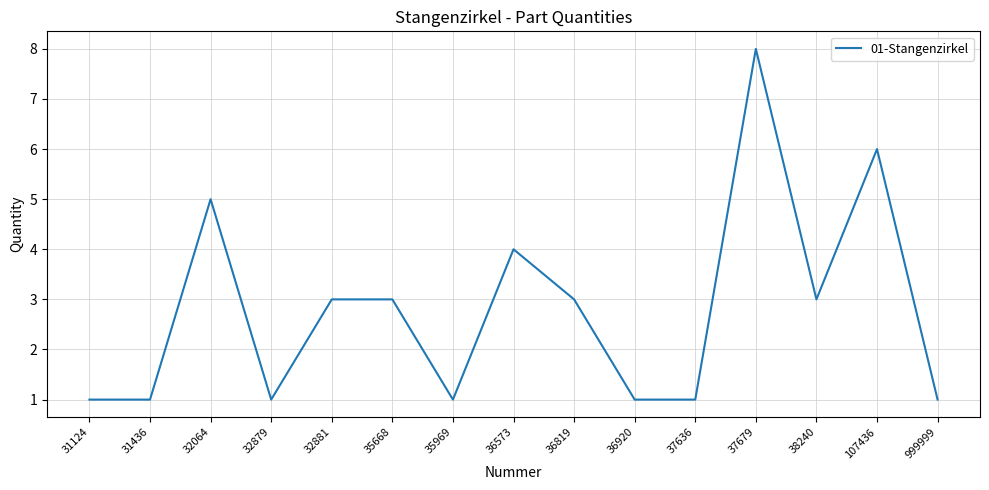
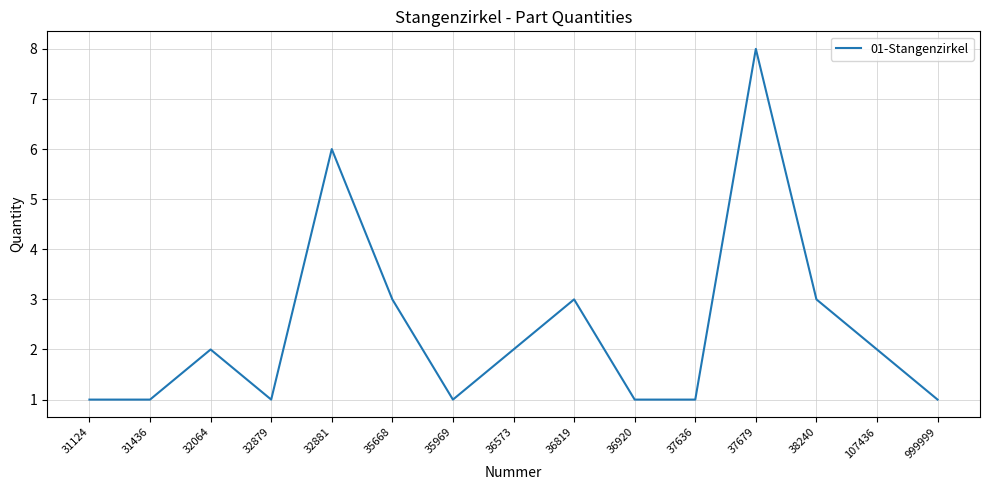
  {
    "31124": 1,
    "31436": 1,
-   "32064": 5,
+   "32064": 2,
    "32879": 1,
-   "32881": 3,
+   "32881": 6,
    "35668": 3,
    "35969": 1,
-   "36573": 4,
+   "36573": 2,
    "36819": 3,
    "36920": 1,
    "37636": 1,
    "37679": 8,
    "38240": 3,
-   "107436": 6,
+   "107436": 2,
    "999999": 1
  }
